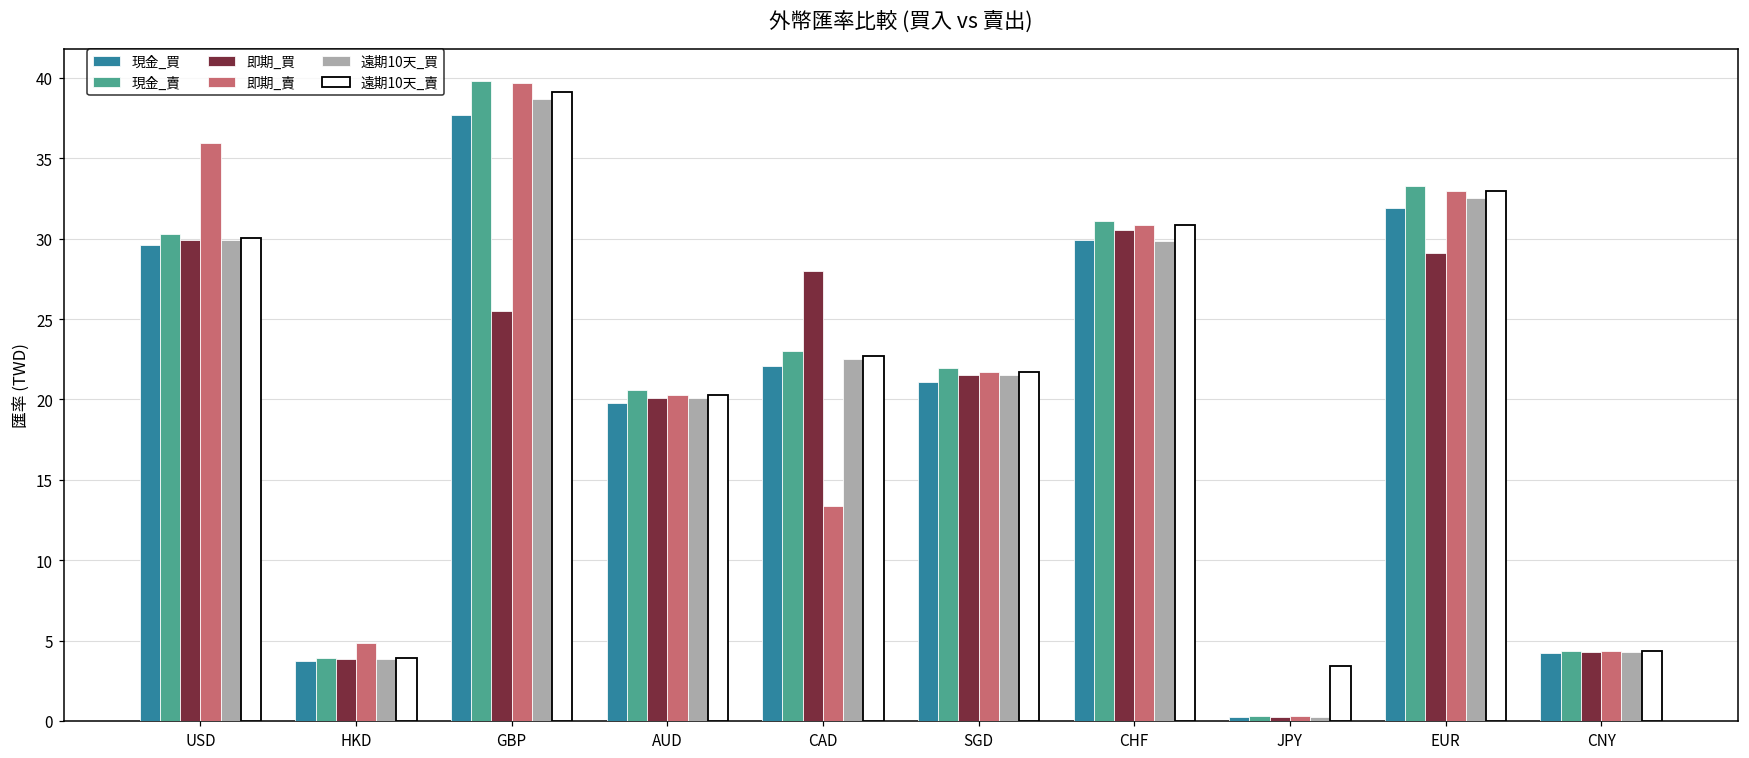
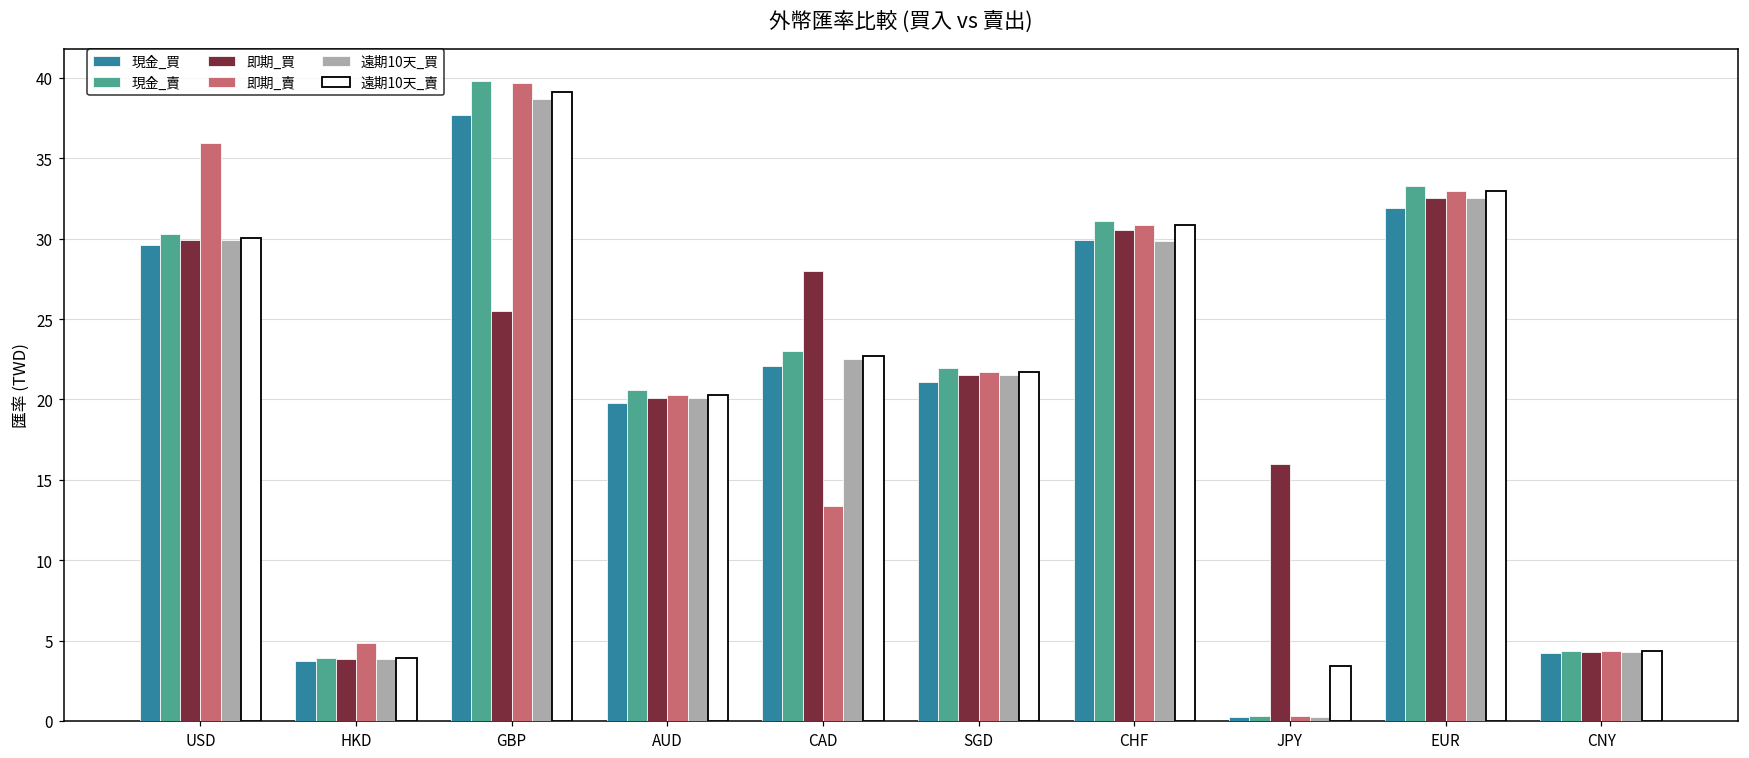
  {
    "即期_買": {
      "USD": 29.9,
      "HKD": 3.8,
      "GBP": 25.5,
      "AUD": 20.1,
      "CAD": 28.0,
      "SGD": 21.6,
      "CHF": 30.6,
-     "JPY": 0.3,
-     "EUR": 29.1,
+     "JPY": 16.0,
+     "EUR": 32.5,
      "CNY": 4.3
    },
    "即期_賣": {
      "USD": 36.0,
      "HKD": 4.8,
      "GBP": 39.7,
      "AUD": 20.3,
      "CAD": 13.4,
      "SGD": 21.7,
      "CHF": 30.9,
      "JPY": 0.3,
      "EUR": 32.9,
      "CNY": 4.3
    },
    "遠期10天_買": {
      "USD": 29.9,
      "HKD": 3.8,
      "GBP": 38.7,
      "AUD": 20.1,
      "CAD": 22.5,
      "SGD": 21.5,
      "CHF": 29.9,
      "JPY": 0.3,
      "EUR": 32.5,
      "CNY": 4.3
    },
    "遠期10天_賣": {
      "USD": 30.0,
      "HKD": 3.9,
      "GBP": 39.1,
      "AUD": 20.3,
      "CAD": 22.7,
      "SGD": 21.7,
      "CHF": 30.9,
      "JPY": 3.4,
      "EUR": 33.0,
      "CNY": 4.3
    }
  }
